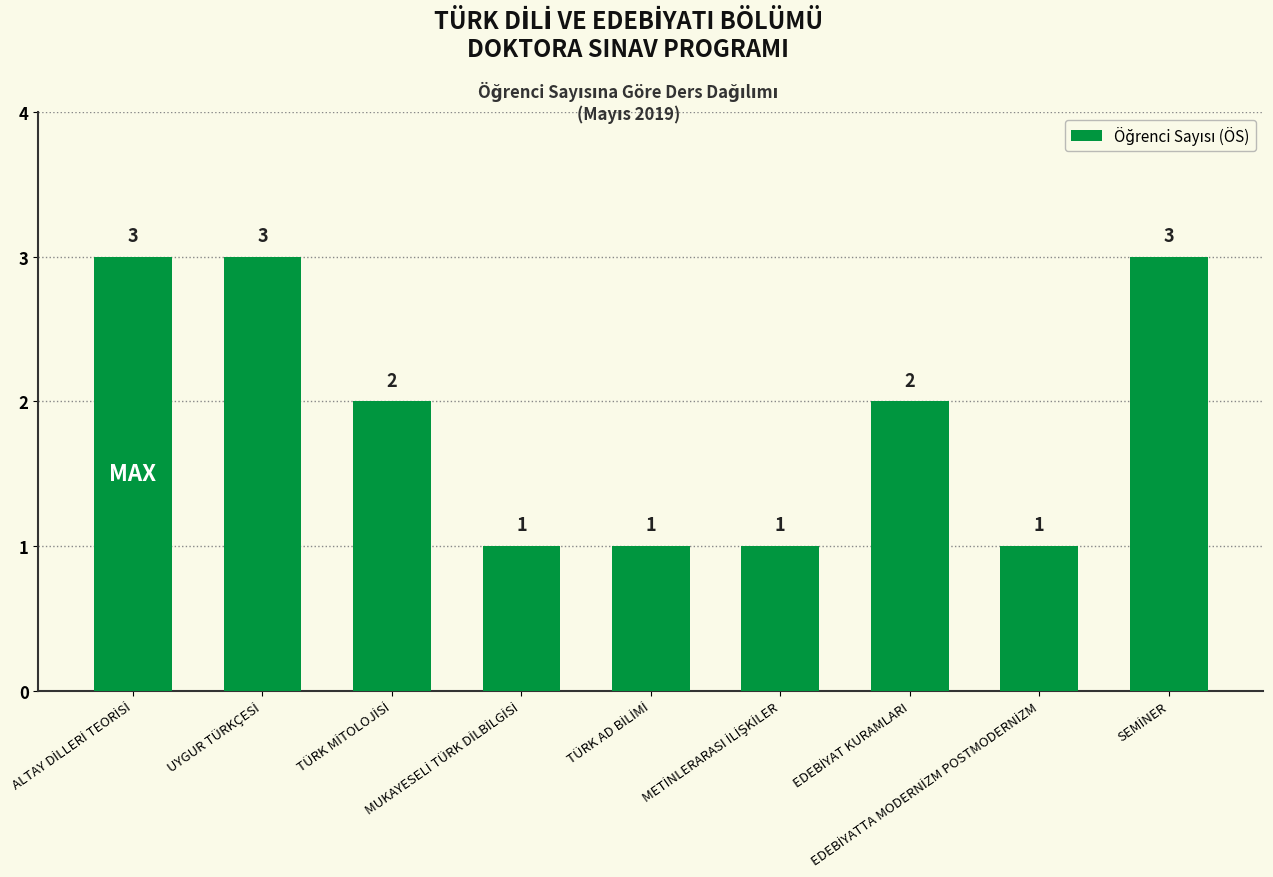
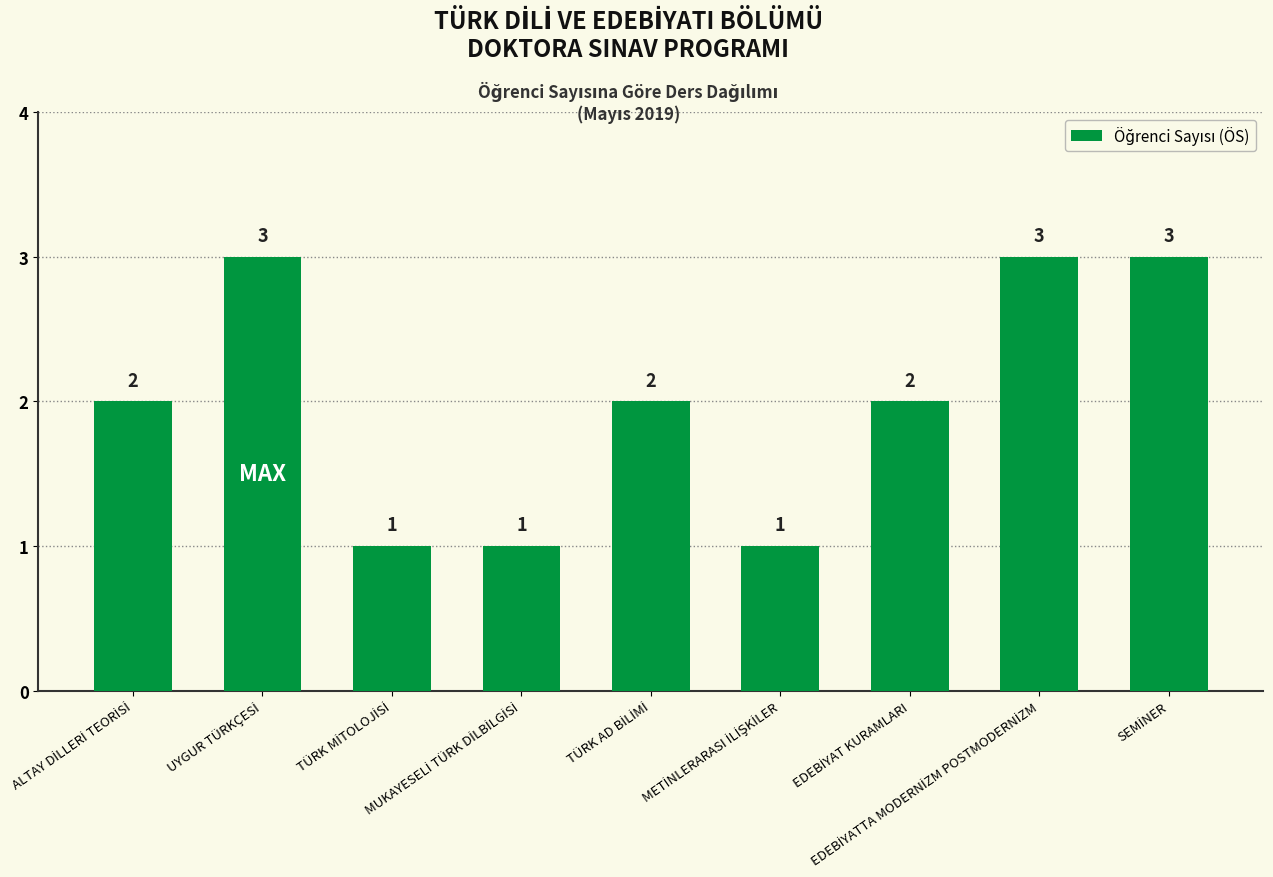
  {
-   "ALTAY DİLLERİ TEORİSİ": 3,
+   "ALTAY DİLLERİ TEORİSİ": 2,
    "UYGUR TÜRKÇESİ": 3,
-   "TÜRK MİTOLOJİSİ": 2,
+   "TÜRK MİTOLOJİSİ": 1,
    "MUKAYESELİ TÜRK DİLBİLGİSİ": 1,
-   "TÜRK AD BİLİMİ": 1,
+   "TÜRK AD BİLİMİ": 2,
    "METİNLERARASI İLİŞKİLER": 1,
    "EDEBİYAT KURAMLARI": 2,
-   "EDEBİYATTA MODERNİZM POSTMODERNİZM": 1,
+   "EDEBİYATTA MODERNİZM POSTMODERNİZM": 3,
    "SEMİNER": 3
  }
